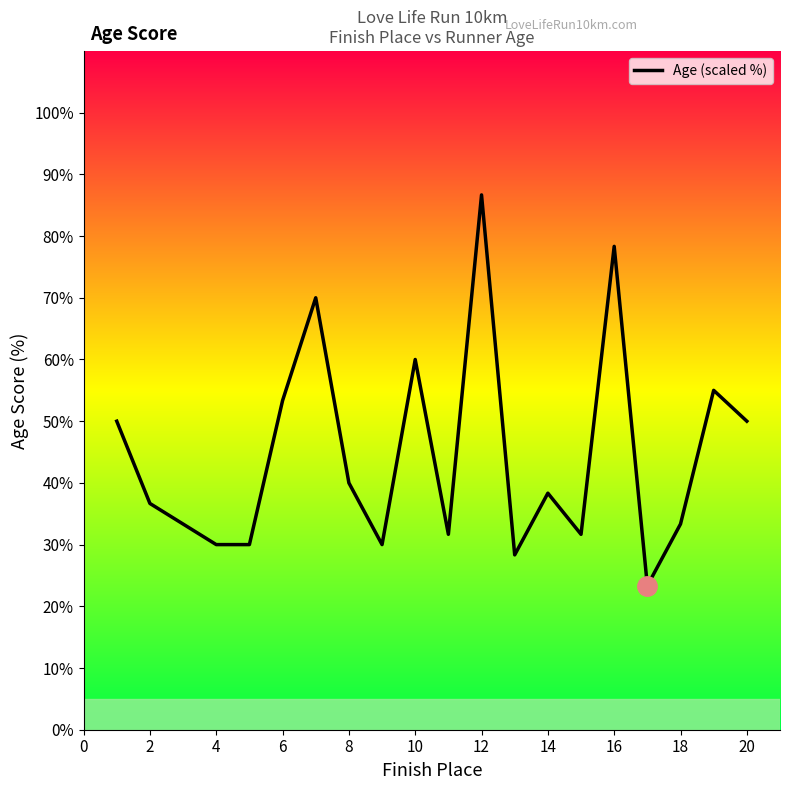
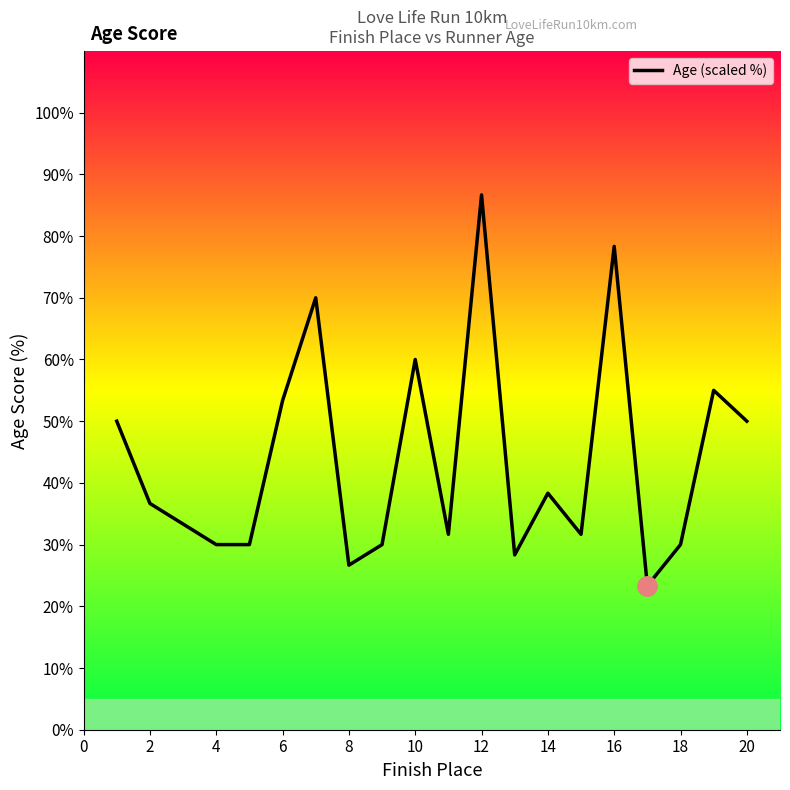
  {
    "Age (scaled %)": {
      "2": "37%",
      "4": "30%",
      "6": "53%",
-     "8": "40%",
+     "8": "27%",
      "10": "60%",
      "12": "87%",
      "14": "38%",
      "16": "78%",
-     "18": "33%",
+     "18": "30%",
      "20": "50%"
    }
  }
